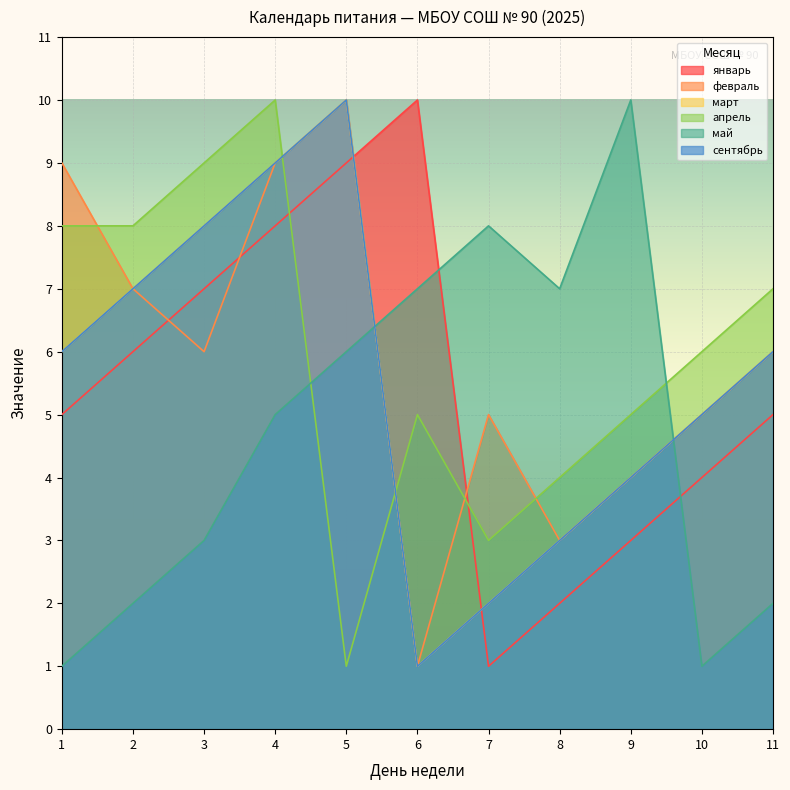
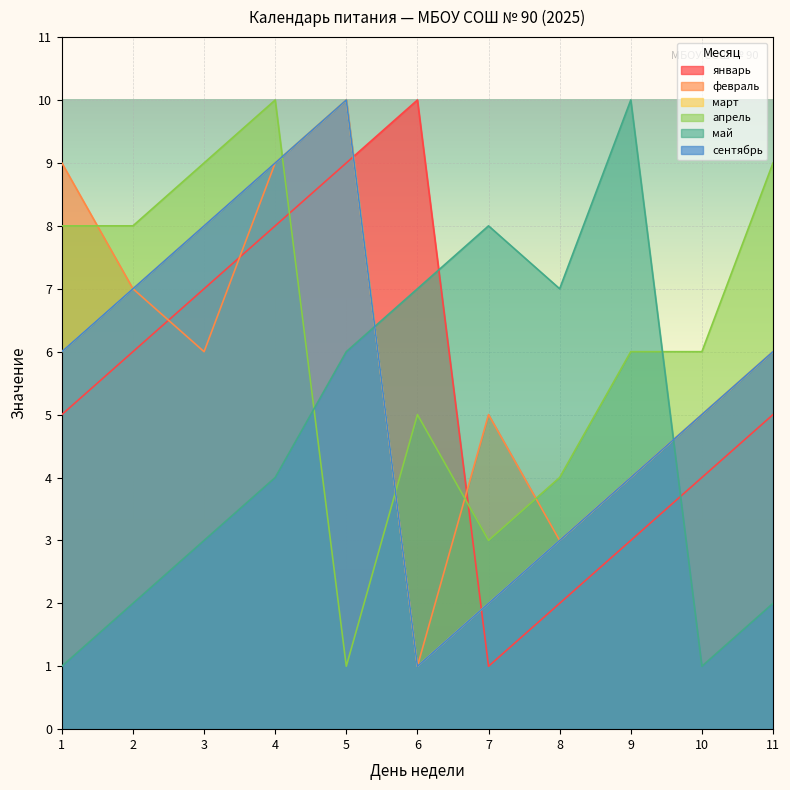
  {
    "январь": {
      "1": 5,
      "2": 6,
      "3": 7,
      "4": 8,
      "5": 9,
      "6": 10,
      "7": 1,
      "8": 2,
      "9": 3,
      "10": 4,
      "11": 5
    },
    "февраль": {
      "1": 9,
      "3": 6,
      "7": 5
    },
    "сентябрь": {
      "1": 6,
      "3": 8,
      "7": 2
    },
    "апрель": {
      "1": 8,
      "2": 8,
      "3": 9,
      "4": 10,
      "5": 1,
      "6": 5,
      "7": 3,
      "8": 4,
-     "9": 5,
+     "9": 6,
      "10": 6,
-     "11": 7
+     "11": 9
    },
    "май": {
      "1": 1,
      "2": 2,
      "3": 3,
-     "4": 5,
+     "4": 4,
      "5": 6,
      "6": 7,
      "7": 8,
      "8": 7,
      "9": 10,
      "10": 1,
      "11": 2
    }
  }
